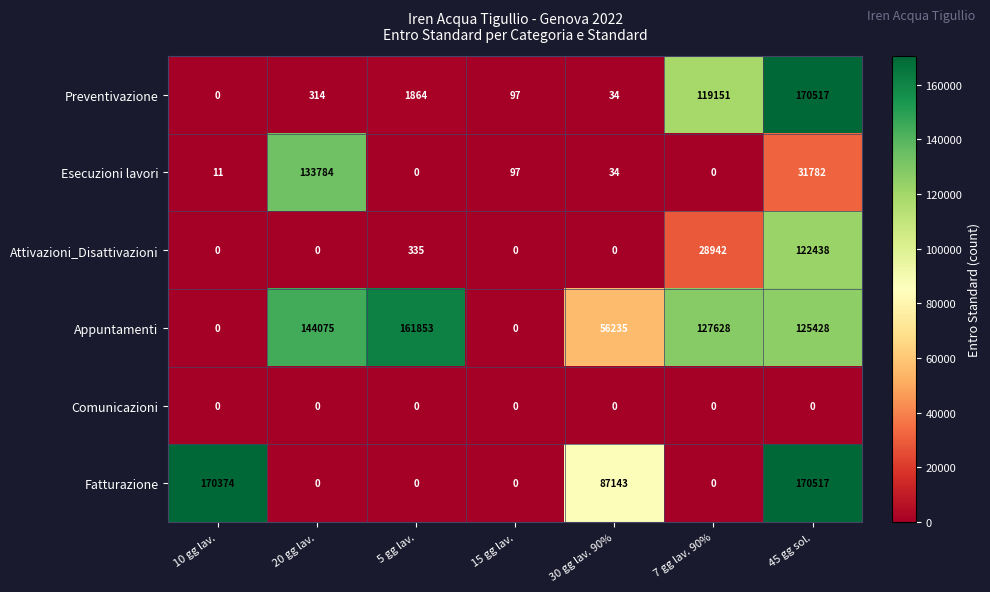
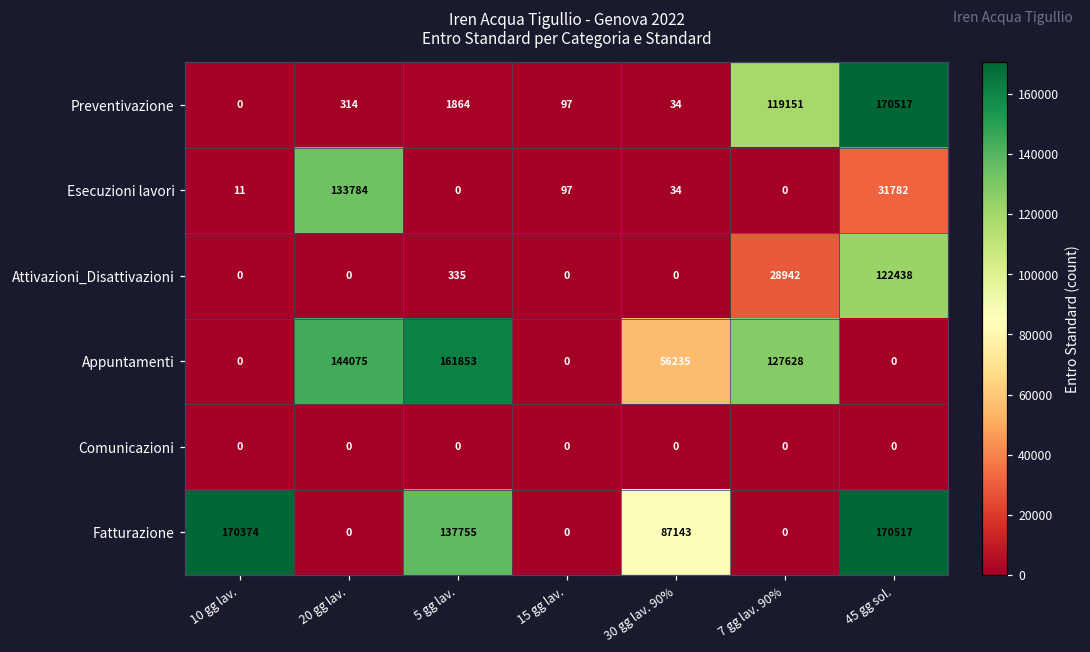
  {
    "Preventivazione": {
      "10 gg lav.": 0,
      "20 gg lav.": 314,
      "5 gg lav.": 1864,
      "15 gg lav.": 97,
      "30 gg lav. 90%": 34,
      "7 gg lav. 90%": 119151,
      "45 gg sol.": 170517
    },
    "Esecuzioni lavori": {
      "10 gg lav.": 11,
      "20 gg lav.": 133784,
      "5 gg lav.": 0,
      "15 gg lav.": 97,
      "30 gg lav. 90%": 34,
      "7 gg lav. 90%": 0,
      "45 gg sol.": 31782
    },
    "Attivazioni_Disattivazioni": {
      "10 gg lav.": 0,
      "20 gg lav.": 0,
      "5 gg lav.": 335,
      "15 gg lav.": 0,
      "30 gg lav. 90%": 0,
      "7 gg lav. 90%": 28942,
      "45 gg sol.": 122438
    },
    "Appuntamenti": {
      "10 gg lav.": 0,
      "20 gg lav.": 144075,
      "5 gg lav.": 161853,
      "15 gg lav.": 0,
      "30 gg lav. 90%": 56235,
      "7 gg lav. 90%": 127628,
-     "45 gg sol.": 125428
+     "45 gg sol.": 0
    },
    "Comunicazioni": {
      "10 gg lav.": 0,
      "20 gg lav.": 0,
      "5 gg lav.": 0,
      "15 gg lav.": 0,
      "30 gg lav. 90%": 0,
      "7 gg lav. 90%": 0,
      "45 gg sol.": 0
    },
    "Fatturazione": {
      "10 gg lav.": 170374,
      "20 gg lav.": 0,
-     "5 gg lav.": 0,
+     "5 gg lav.": 137755,
      "15 gg lav.": 0,
      "30 gg lav. 90%": 87143,
      "7 gg lav. 90%": 0,
      "45 gg sol.": 170517
    }
  }
